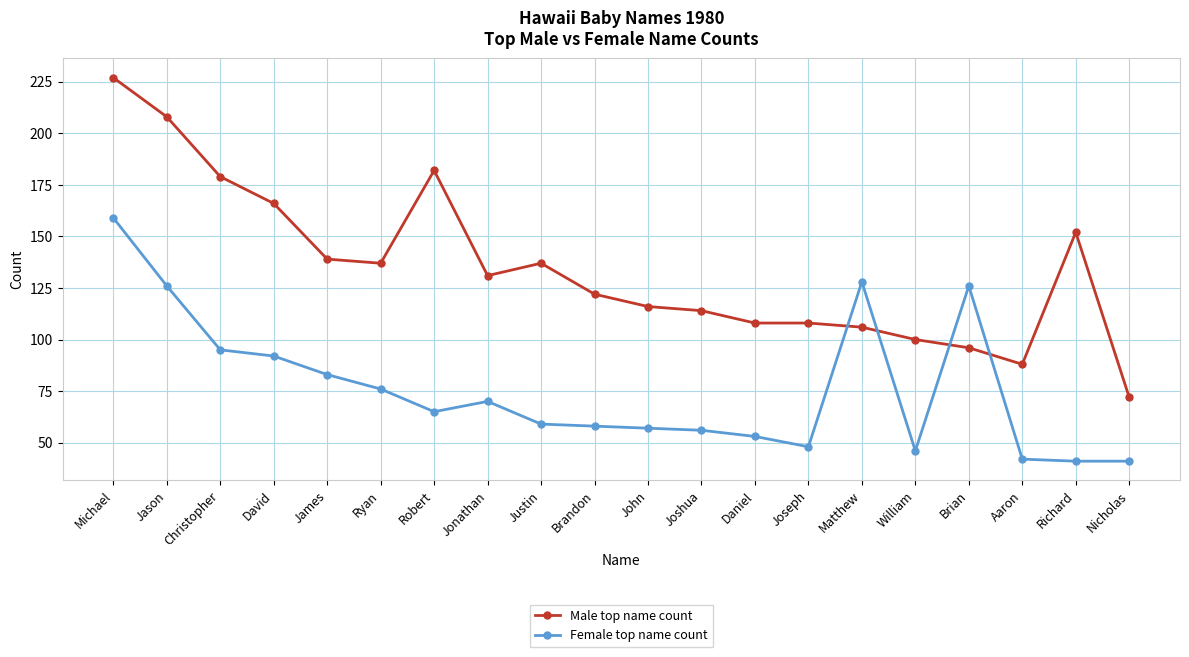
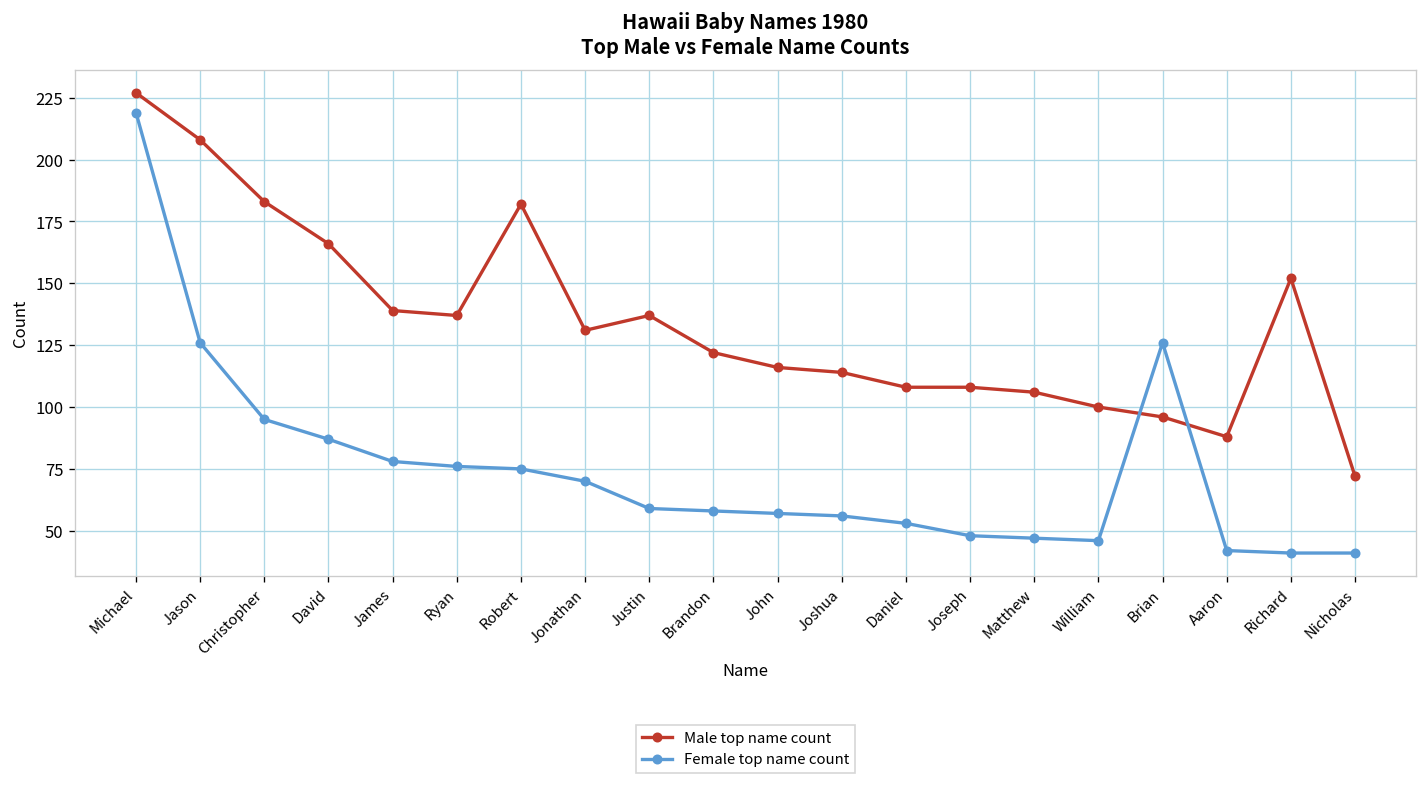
  {
    "Male top name count": {
      "Michael": 227,
      "Jason": 208,
-     "Christopher": 179,
+     "Christopher": 183,
      "David": 166,
      "James": 139,
      "Ryan": 137,
      "Robert": 182,
      "Jonathan": 131,
      "Justin": 137,
      "Brandon": 122,
      "John": 116,
      "Joshua": 114,
      "Daniel": 108,
      "Joseph": 108,
      "Matthew": 106,
      "William": 100,
      "Brian": 96,
      "Aaron": 88,
      "Richard": 152,
      "Nicholas": 72
    },
    "Female top name count": {
-     "Michael": 159,
+     "Michael": 219,
      "Jason": 126,
      "Christopher": 95,
-     "David": 92,
-     "James": 83,
+     "David": 87,
+     "James": 78,
      "Ryan": 76,
-     "Robert": 65,
+     "Robert": 75,
      "Jonathan": 70,
      "Justin": 59,
      "Brandon": 58,
      "John": 57,
      "Joshua": 56,
      "Daniel": 53,
      "Joseph": 48,
-     "Matthew": 128,
+     "Matthew": 47,
      "William": 46,
      "Brian": 126,
      "Aaron": 42,
      "Richard": 41,
      "Nicholas": 41
    }
  }
